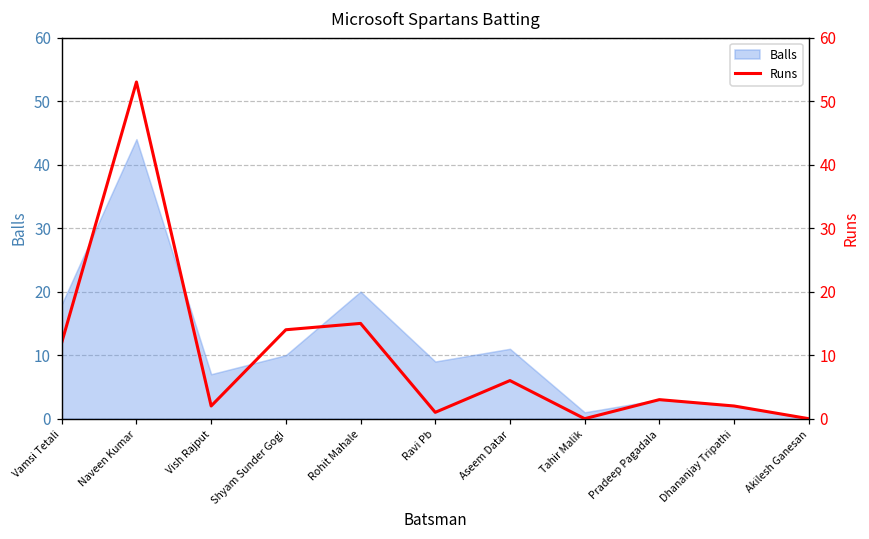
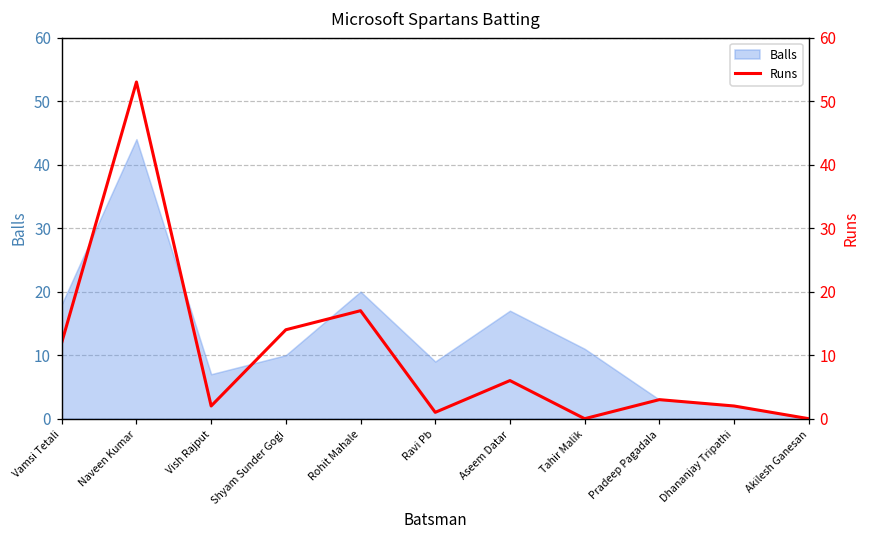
  {
    "Balls": {
      "Vamsi Tetali": 18,
      "Naveen Kumar": 44,
      "Vish Rajput": 7,
      "Shyam Sunder Gogi": 10,
      "Rohit Mahale": 20,
      "Ravi Pb": 9,
-     "Aseem Datar": 11,
-     "Tahir Malik": 1,
+     "Aseem Datar": 17,
+     "Tahir Malik": 11,
      "Pradeep Pagadala": 3,
      "Dhananjay Tripathi": 2,
      "Akilesh Ganesan": 0
    },
    "Runs": {
      "Vamsi Tetali": 12,
      "Naveen Kumar": 53,
      "Vish Rajput": 2,
      "Shyam Sunder Gogi": 14,
-     "Rohit Mahale": 15,
+     "Rohit Mahale": 17,
      "Ravi Pb": 1,
      "Aseem Datar": 6,
      "Tahir Malik": 0,
      "Pradeep Pagadala": 3,
      "Dhananjay Tripathi": 2,
      "Akilesh Ganesan": 0
    }
  }
